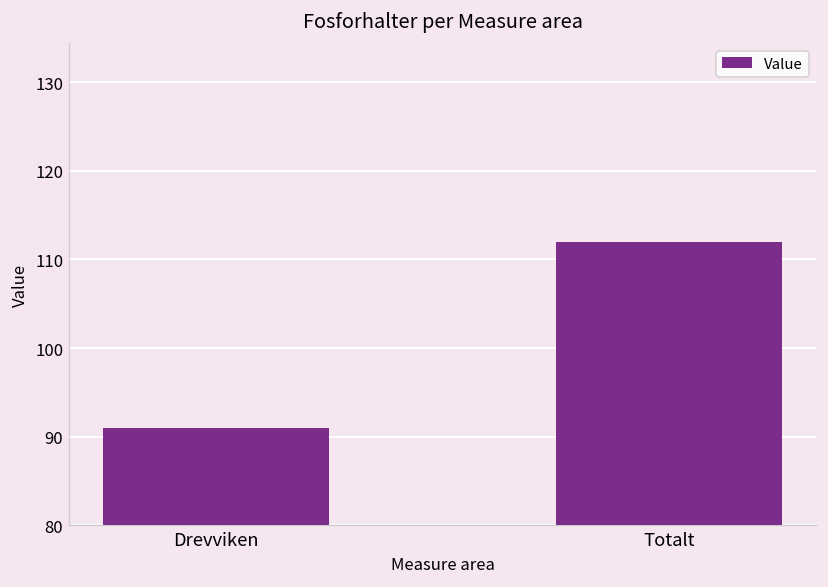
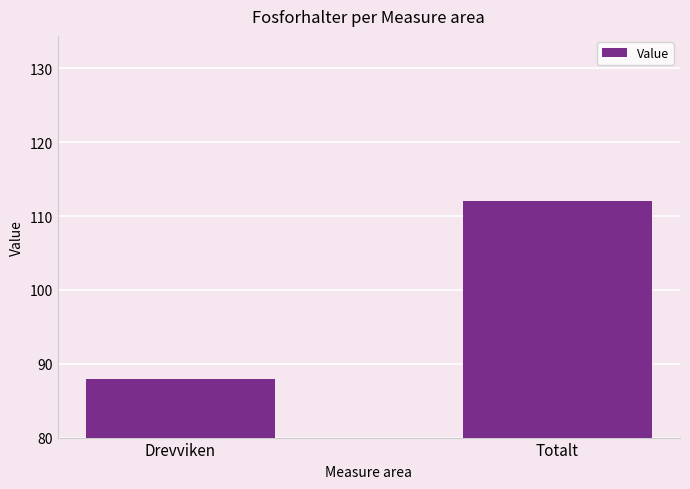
  {
-   "Drevviken": 91,
+   "Drevviken": 88,
    "Totalt": 112
  }
